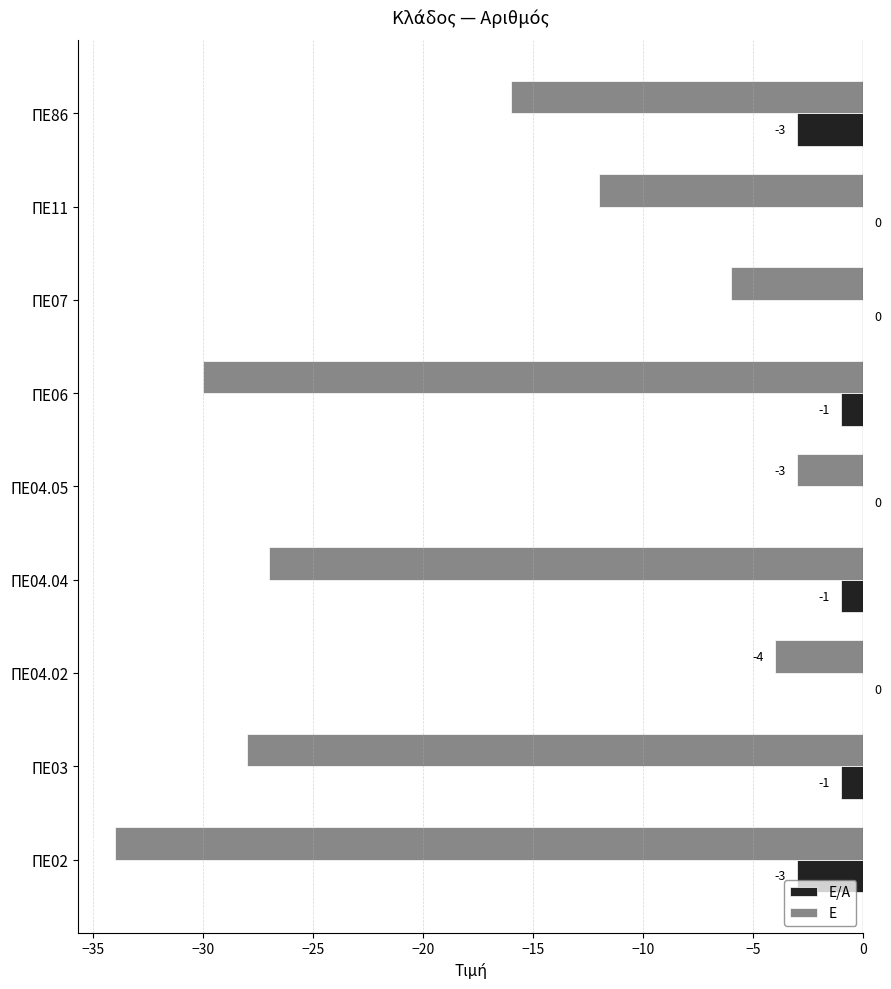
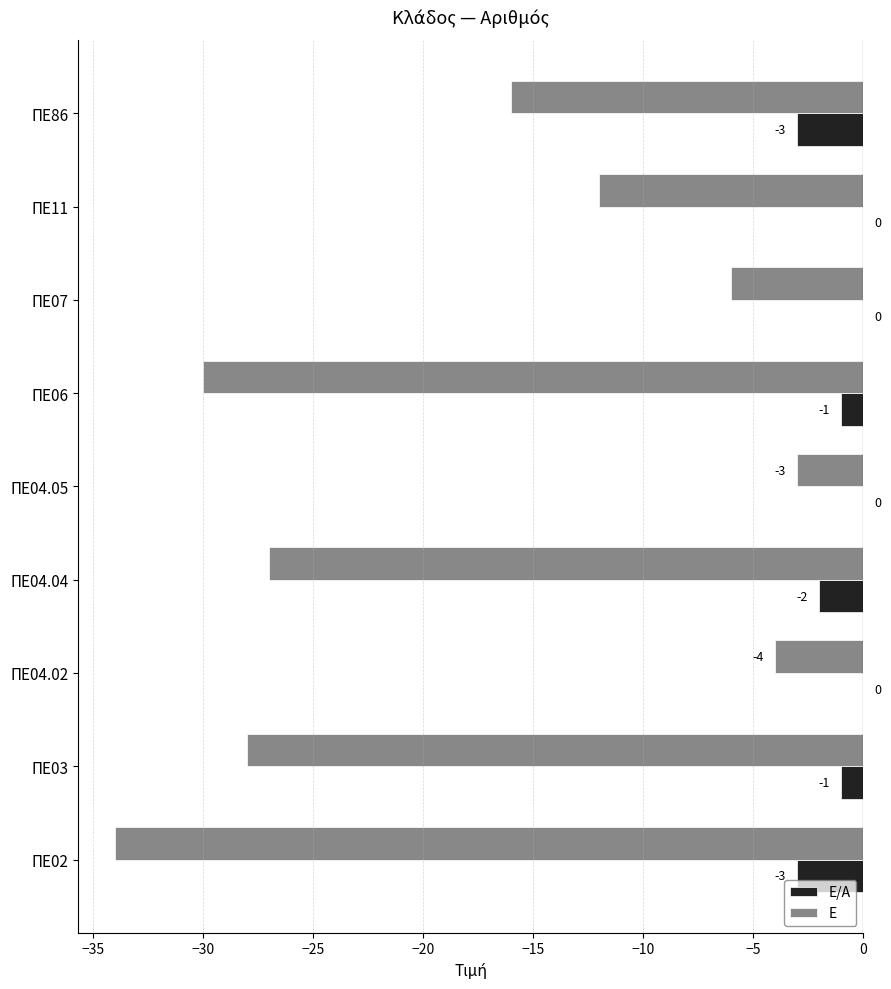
  {
    "Ε/Α": {
      "ΠΕ86": -3,
      "ΠΕ11": 0,
      "ΠΕ07": 0,
      "ΠΕ06": -1,
      "ΠΕ04.05": 0,
-     "ΠΕ04.04": -1,
+     "ΠΕ04.04": -2,
      "ΠΕ04.02": 0,
      "ΠΕ03": -1
    },
    "Ε": {
      "ΠΕ04.05": -3,
      "ΠΕ04.02": -4
    }
  }
